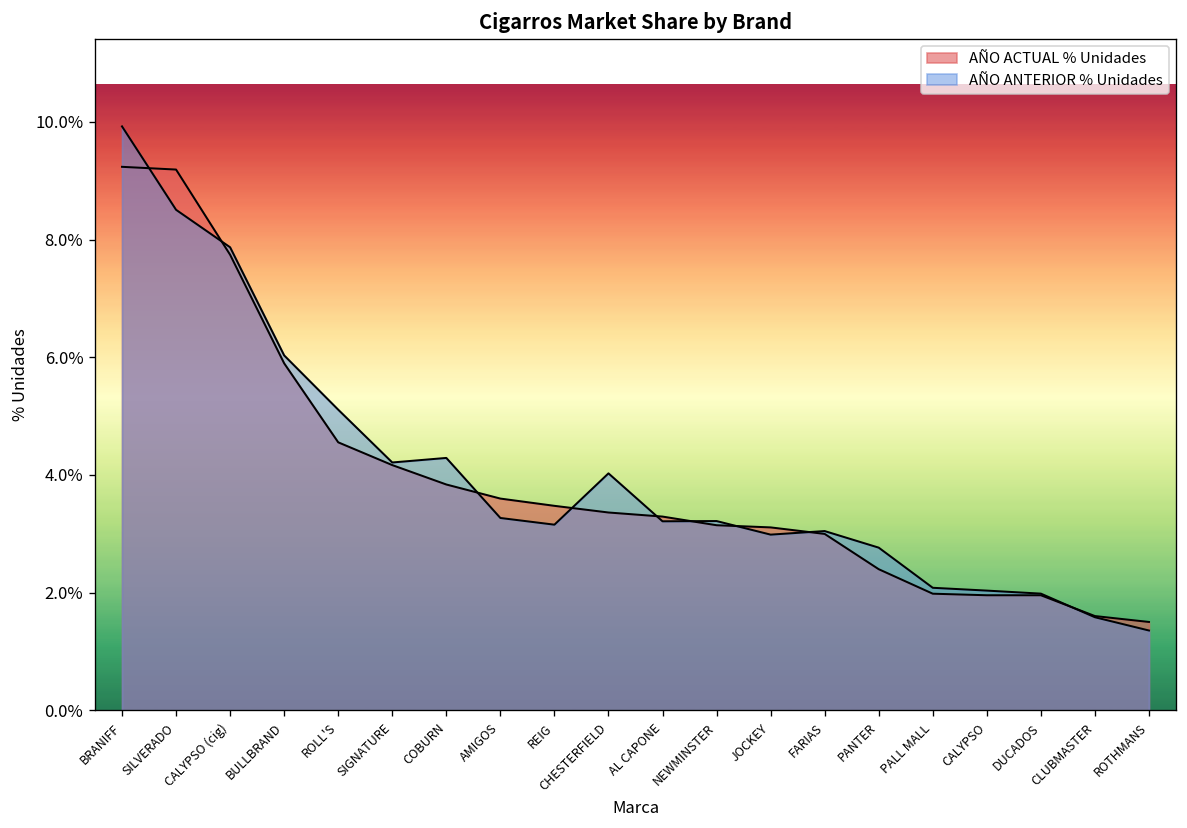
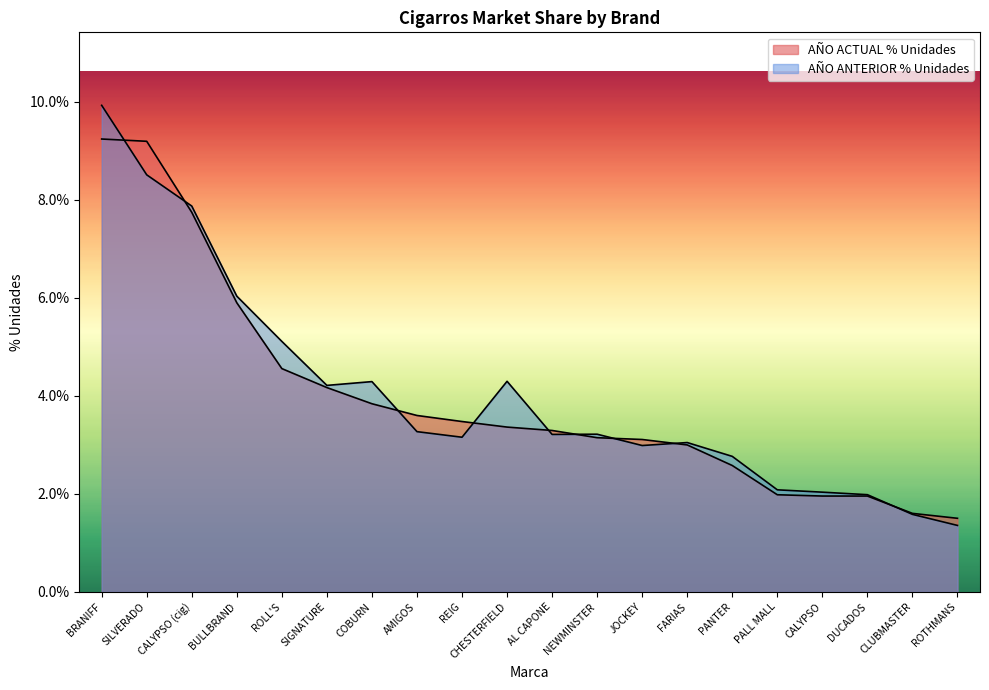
  {
    "AÑO ACTUAL % Unidades": {
      "BRANIFF": "9.2%",
      "SILVERADO": "9.2%",
      "CALYPSO (cig)": "7.7%",
      "BULLBRAND": "5.9%",
      "ROLL'S": "4.6%",
      "COBURN": "3.8%",
      "AMIGOS": "3.6%",
      "REIG": "3.5%",
      "CHESTERFIELD": "3.4%",
      "AL CAPONE": "3.3%",
      "NEWMINSTER": "3.1%",
      "JOCKEY": "3.1%",
-     "PANTER": "2.4%",
+     "PANTER": "2.6%",
      "PALL MALL": "2.0%",
      "CALYPSO": "2.0%",
      "ROTHMANS": "1.5%"
    },
    "AÑO ANTERIOR % Unidades": {
      "BRANIFF": "9.9%",
      "SILVERADO": "8.5%",
      "CALYPSO (cig)": "7.9%",
      "BULLBRAND": "6.0%",
      "ROLL'S": "5.1%",
      "COBURN": "4.3%",
      "AMIGOS": "3.3%",
      "REIG": "3.2%",
-     "CHESTERFIELD": "4.0%",
+     "CHESTERFIELD": "4.3%",
      "AL CAPONE": "3.2%",
      "NEWMINSTER": "3.2%",
      "JOCKEY": "3.0%",
      "PANTER": "2.8%",
      "PALL MALL": "2.1%",
      "CALYPSO": "2.0%",
      "ROTHMANS": "1.4%"
    }
  }
